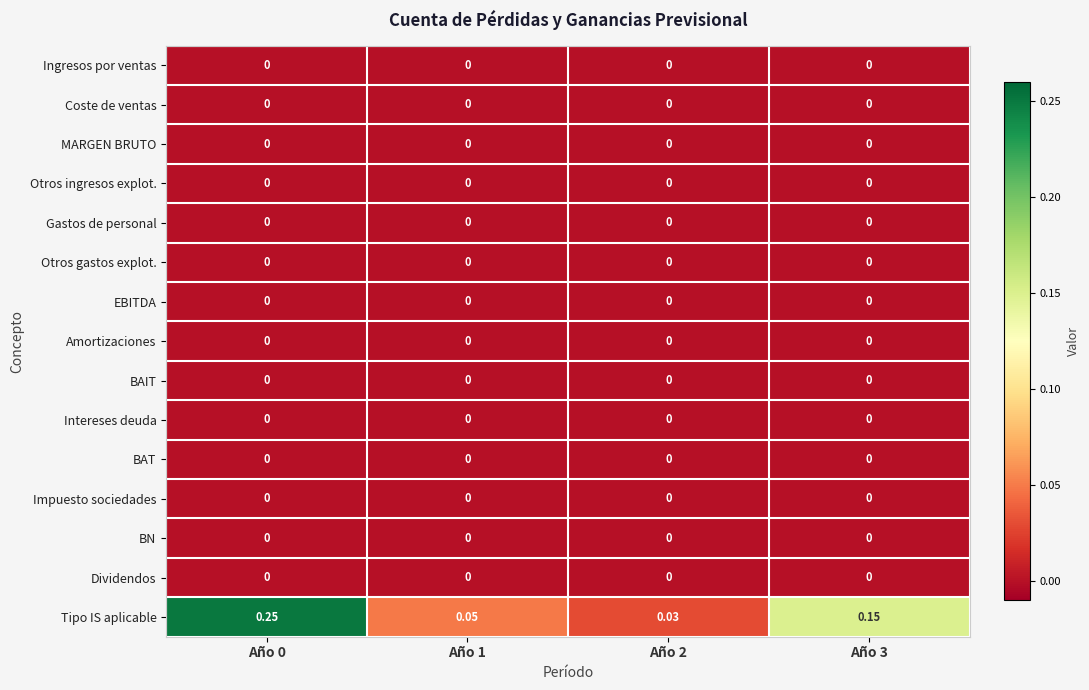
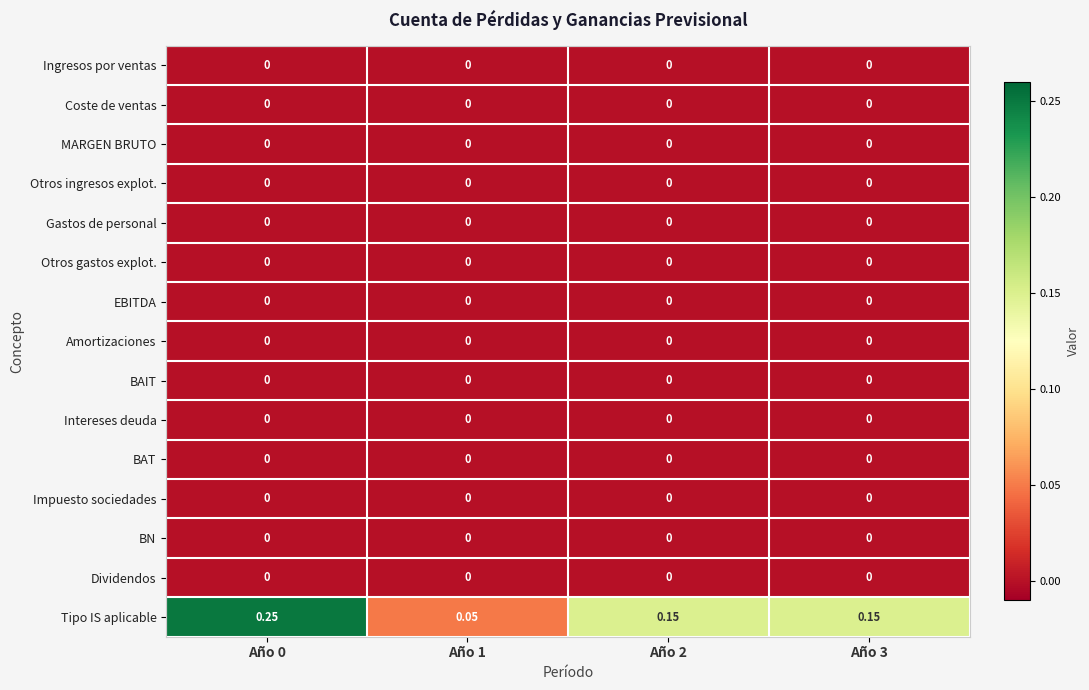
  {
    "Ingresos por ventas": {
      "Año 0": 0,
      "Año 1": 0,
      "Año 2": 0,
      "Año 3": 0
    },
    "Coste de ventas": {
      "Año 0": 0,
      "Año 1": 0,
      "Año 2": 0,
      "Año 3": 0
    },
    "MARGEN BRUTO": {
      "Año 0": 0,
      "Año 1": 0,
      "Año 2": 0,
      "Año 3": 0
    },
    "Otros ingresos explot.": {
      "Año 0": 0,
      "Año 1": 0,
      "Año 2": 0,
      "Año 3": 0
    },
    "Gastos de personal": {
      "Año 0": 0,
      "Año 1": 0,
      "Año 2": 0,
      "Año 3": 0
    },
    "Otros gastos explot.": {
      "Año 0": 0,
      "Año 1": 0,
      "Año 2": 0,
      "Año 3": 0
    },
    "EBITDA": {
      "Año 0": 0,
      "Año 1": 0,
      "Año 2": 0,
      "Año 3": 0
    },
    "Amortizaciones": {
      "Año 0": 0,
      "Año 1": 0,
      "Año 2": 0,
      "Año 3": 0
    },
    "BAIT": {
      "Año 0": 0,
      "Año 1": 0,
      "Año 2": 0,
      "Año 3": 0
    },
    "Intereses deuda": {
      "Año 0": 0,
      "Año 1": 0,
      "Año 2": 0,
      "Año 3": 0
    },
    "BAT": {
      "Año 0": 0,
      "Año 1": 0,
      "Año 2": 0,
      "Año 3": 0
    },
    "Impuesto sociedades": {
      "Año 0": 0,
      "Año 1": 0,
      "Año 2": 0,
      "Año 3": 0
    },
    "BN": {
      "Año 0": 0,
      "Año 1": 0,
      "Año 2": 0,
      "Año 3": 0
    },
    "Dividendos": {
      "Año 0": 0,
      "Año 1": 0,
      "Año 2": 0,
      "Año 3": 0
    },
    "Tipo IS aplicable": {
      "Año 0": 0.25,
      "Año 1": 0.05,
-     "Año 2": 0.03,
+     "Año 2": 0.15,
      "Año 3": 0.15
    }
  }
